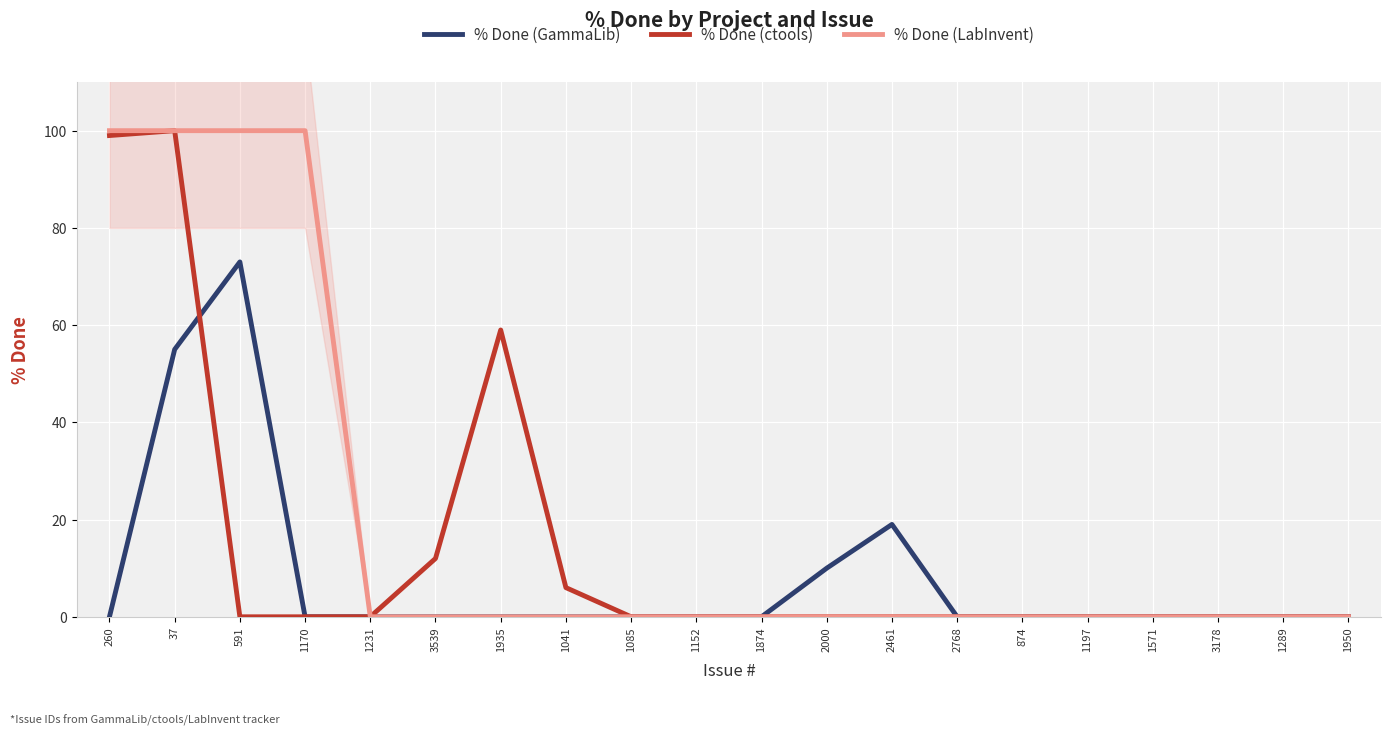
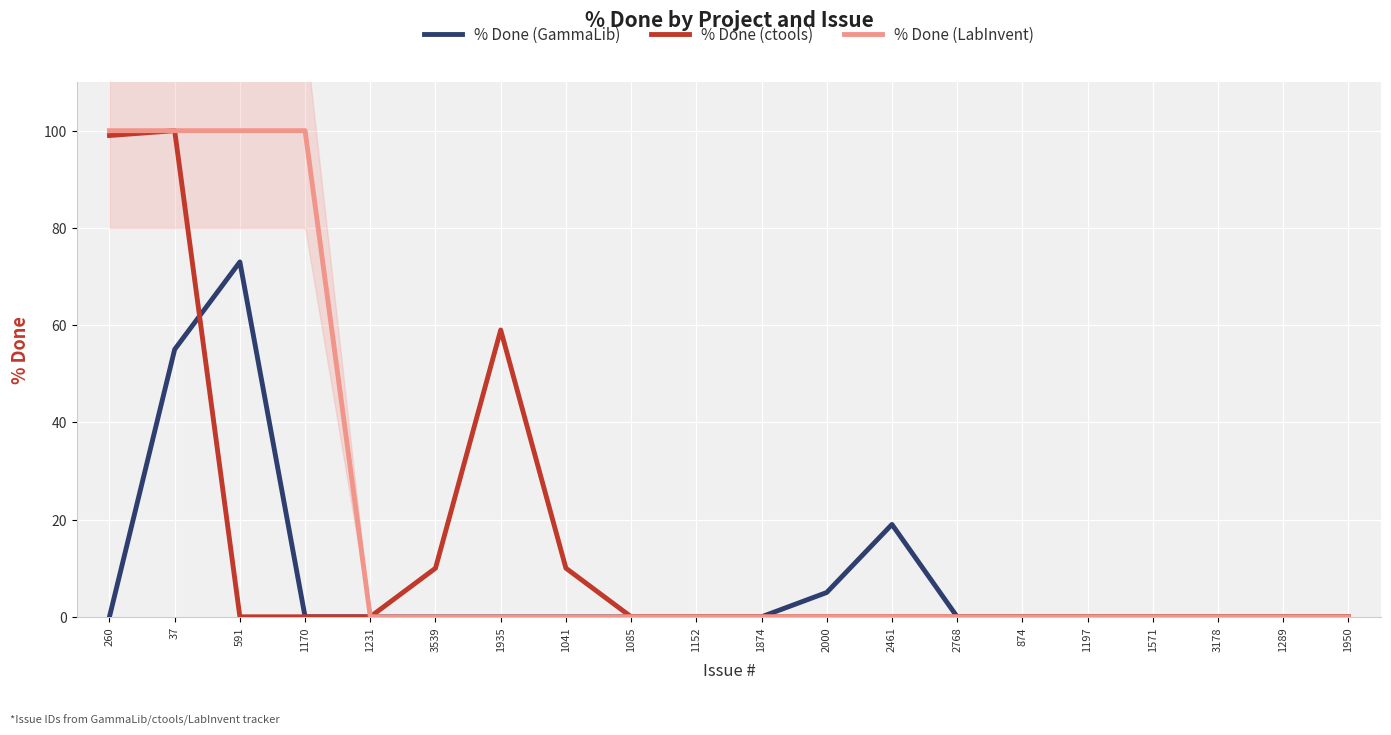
  {
    "% Done (GammaLib)": {
      "260": 0,
      "37": 55,
      "591": 73,
-     "2000": 10,
+     "2000": 5,
      "2461": 19
    },
    "% Done (ctools)": {
      "260": 99,
      "591": 0,
-     "3539": 12,
+     "3539": 10,
      "1935": 59,
-     "1041": 6
+     "1041": 10
    }
  }
